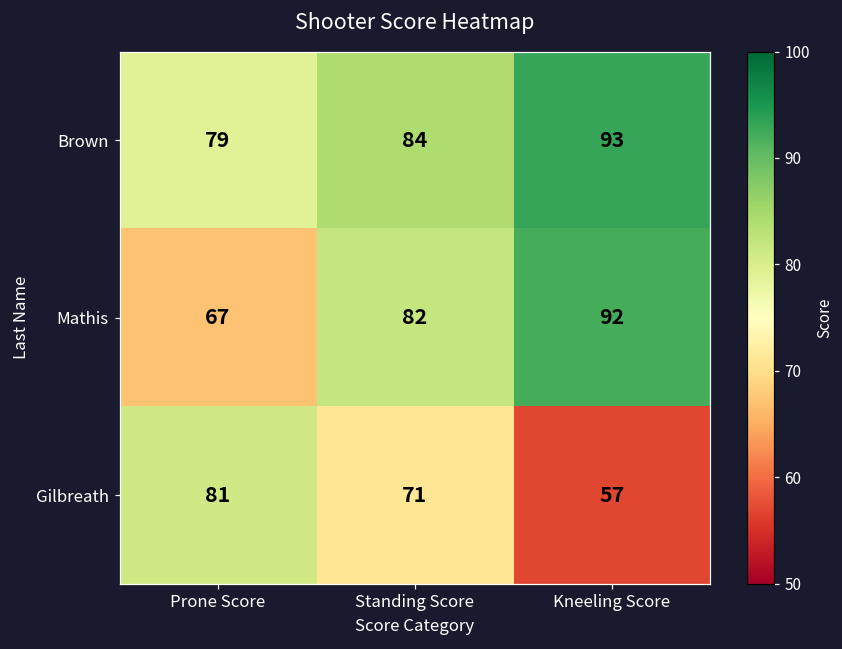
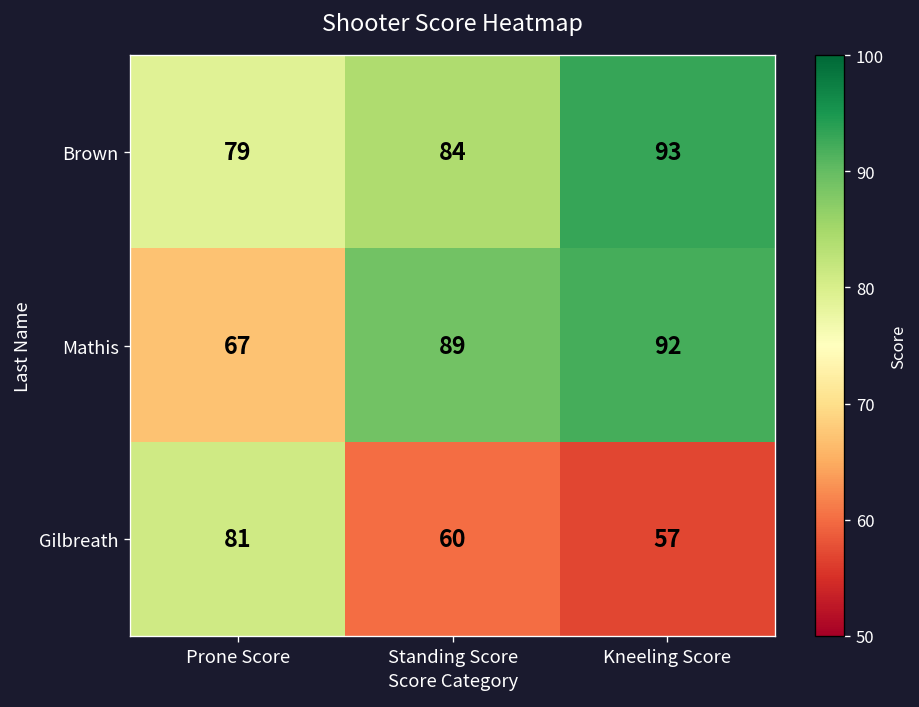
  {
    "Brown": {
      "Prone Score": 79,
      "Standing Score": 84,
      "Kneeling Score": 93
    },
    "Mathis": {
      "Prone Score": 67,
-     "Standing Score": 82,
+     "Standing Score": 89,
      "Kneeling Score": 92
    },
    "Gilbreath": {
      "Prone Score": 81,
-     "Standing Score": 71,
+     "Standing Score": 60,
      "Kneeling Score": 57
    }
  }
